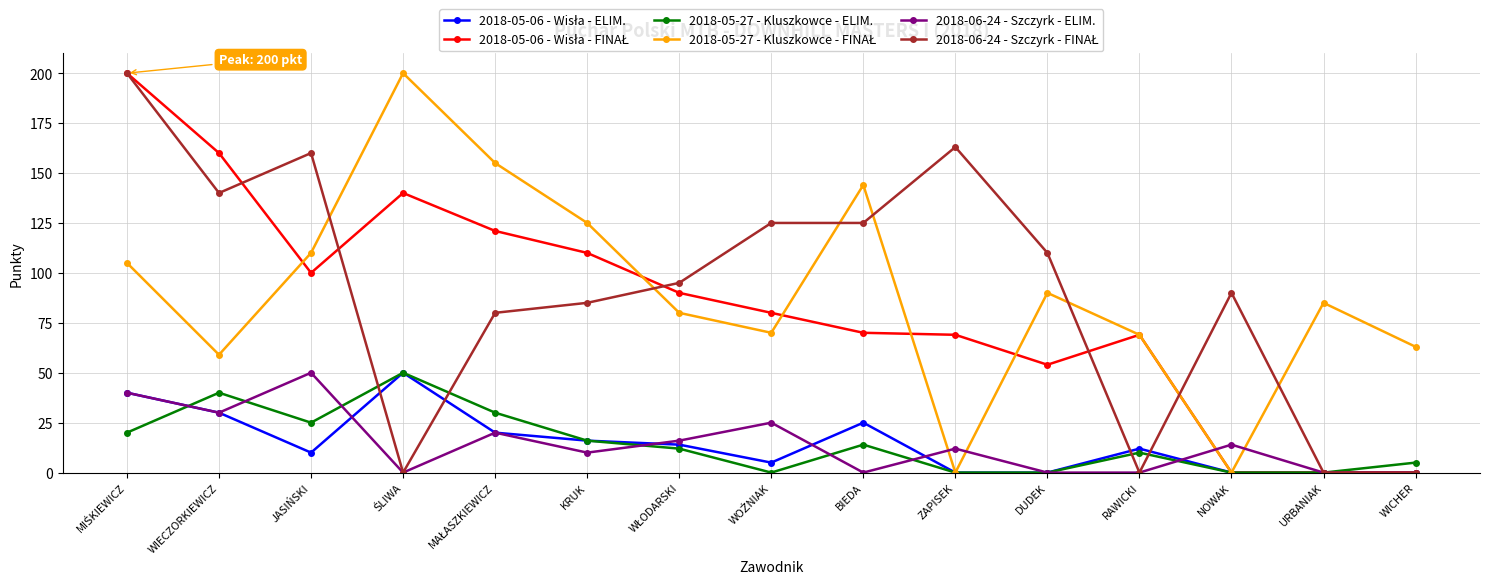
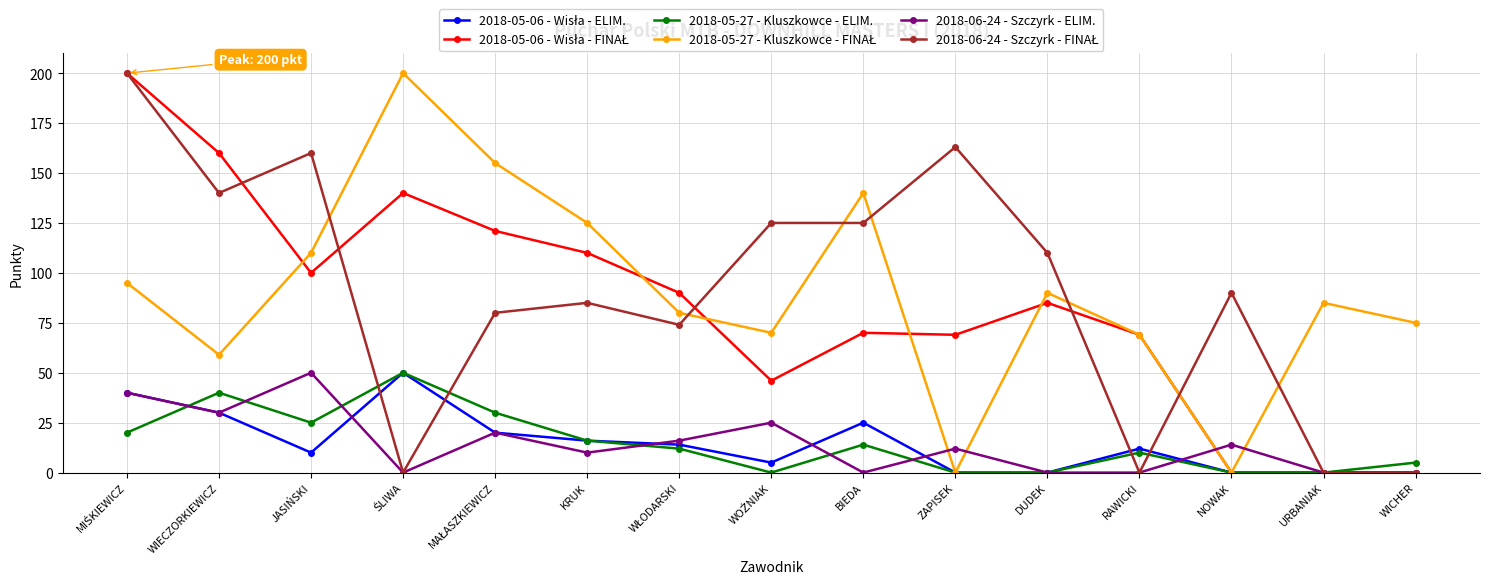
  {
    "2018-05-06 - Wisła - ELIM.": {
      "JASIŃSKI": 10,
      "WŁODARSKI": 14,
      "WOŹNIAK": 5,
      "BIEDA": 25,
      "RAWICKI": 12
    },
    "2018-05-06 - Wisła - FINAŁ": {
      "WIECZORKIEWICZ": 160,
      "JASIŃSKI": 100,
      "ŚLIWA": 140,
      "MAŁASZKIEWICZ": 121,
      "KRUK": 110,
      "WŁODARSKI": 90,
-     "WOŹNIAK": 80,
+     "WOŹNIAK": 46,
      "BIEDA": 70,
      "ZAPISEK": 69,
-     "DUDEK": 54
+     "DUDEK": 85
    },
    "2018-05-27 - Kluszkowce - ELIM.": {
      "MIŚKIEWICZ": 20,
      "WIECZORKIEWICZ": 40,
      "JASIŃSKI": 25,
      "MAŁASZKIEWICZ": 30,
      "WŁODARSKI": 12,
      "WOŹNIAK": 0,
      "BIEDA": 14,
      "RAWICKI": 10,
      "WICHER": 5
    },
    "2018-05-27 - Kluszkowce - FINAŁ": {
-     "MIŚKIEWICZ": 105,
+     "MIŚKIEWICZ": 95,
      "WIECZORKIEWICZ": 59,
      "JASIŃSKI": 110,
      "ŚLIWA": 200,
      "MAŁASZKIEWICZ": 155,
      "KRUK": 125,
      "WŁODARSKI": 80,
      "WOŹNIAK": 70,
-     "BIEDA": 144,
+     "BIEDA": 140,
      "DUDEK": 90,
      "URBANIAK": 85,
-     "WICHER": 63
+     "WICHER": 75
    },
    "2018-06-24 - Szczyrk - ELIM.": {
      "JASIŃSKI": 50,
      "KRUK": 10,
      "WŁODARSKI": 16,
      "WOŹNIAK": 25,
      "BIEDA": 0,
      "ZAPISEK": 12,
      "NOWAK": 14
    },
    "2018-06-24 - Szczyrk - FINAŁ": {
      "WIECZORKIEWICZ": 140,
      "JASIŃSKI": 160,
      "MAŁASZKIEWICZ": 80,
      "KRUK": 85,
-     "WŁODARSKI": 95,
+     "WŁODARSKI": 74,
      "WOŹNIAK": 125,
      "BIEDA": 125,
      "ZAPISEK": 163,
      "DUDEK": 110,
      "NOWAK": 90
    }
  }
